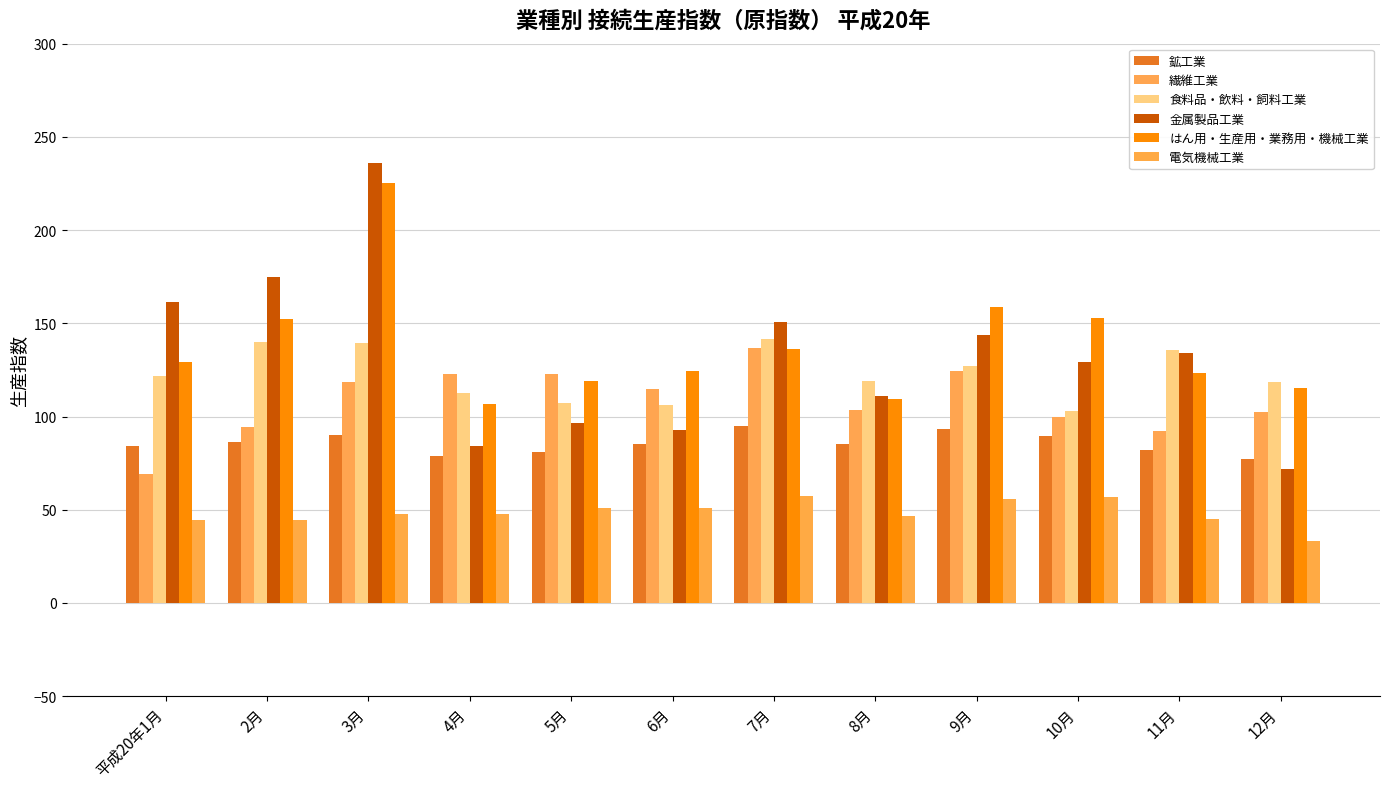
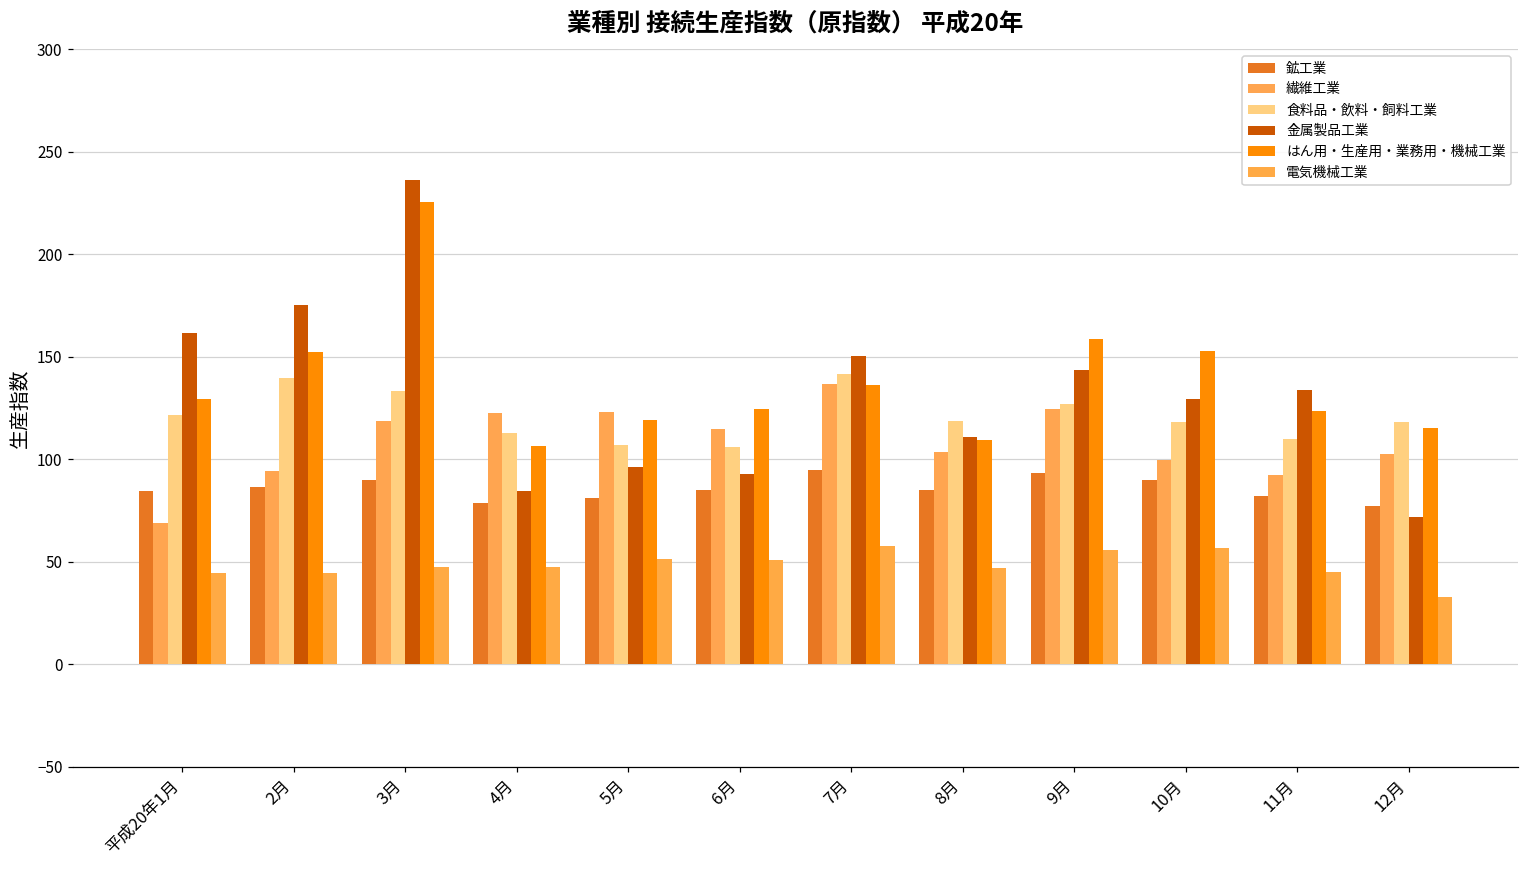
  {
    "食料品・飲料・飼料工業": {
      "平成20年1月": 122,
      "2月": 140,
-     "3月": 139,
+     "3月": 133,
      "4月": 113,
      "5月": 107,
      "6月": 106,
      "7月": 142,
      "8月": 119,
      "9月": 127,
-     "10月": 103,
-     "11月": 136,
+     "10月": 118,
+     "11月": 110,
      "12月": 118
    }
  }
